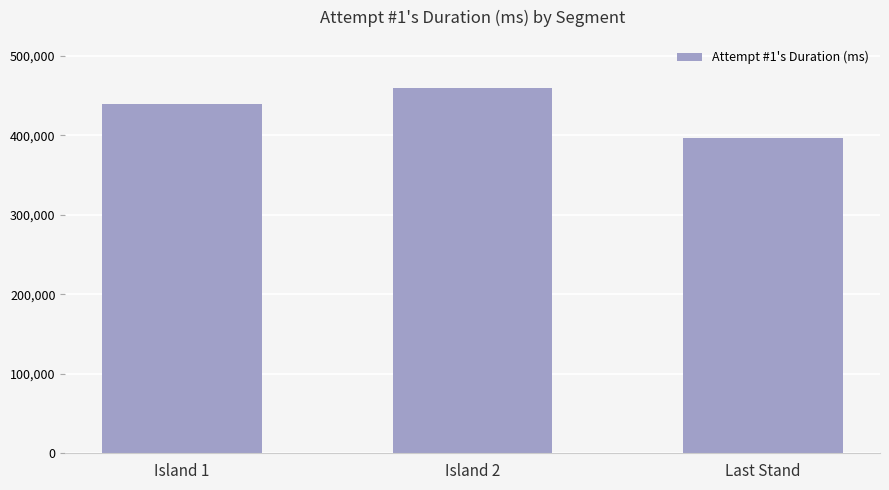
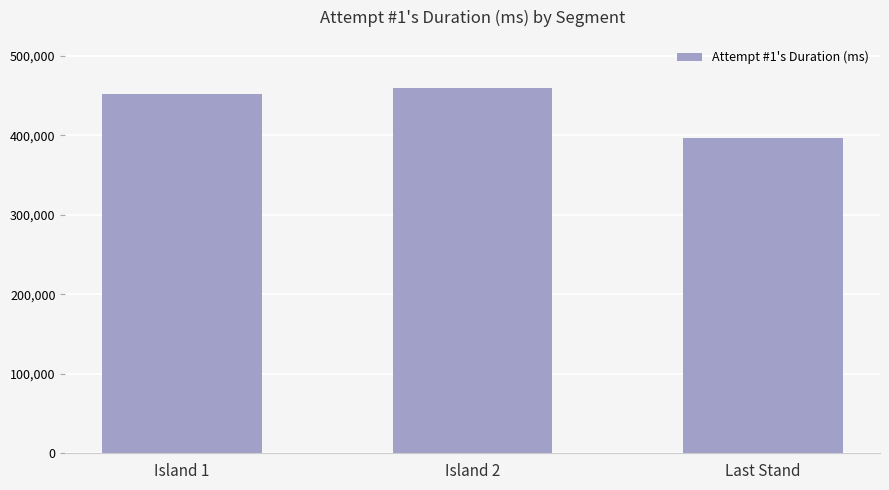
  {
-   "Island 1": "440,000",
+   "Island 1": "450,000",
    "Island 2": "460,000",
    "Last Stand": "400,000"
  }
